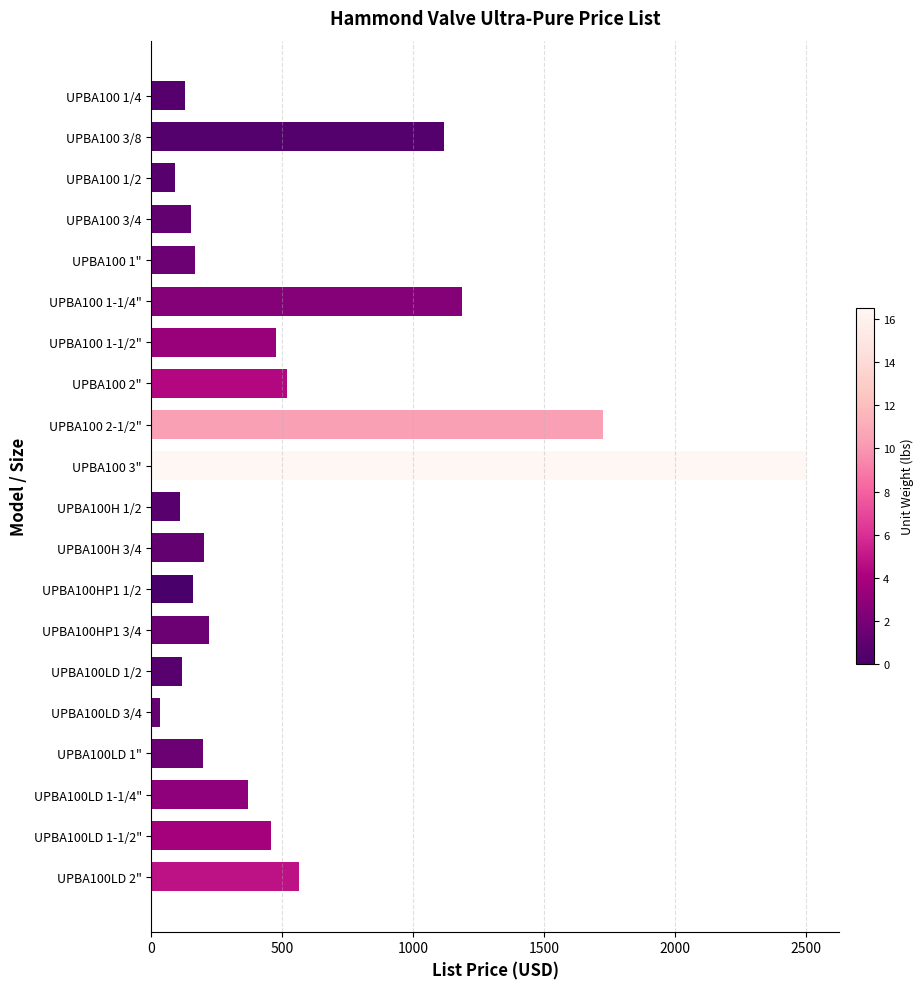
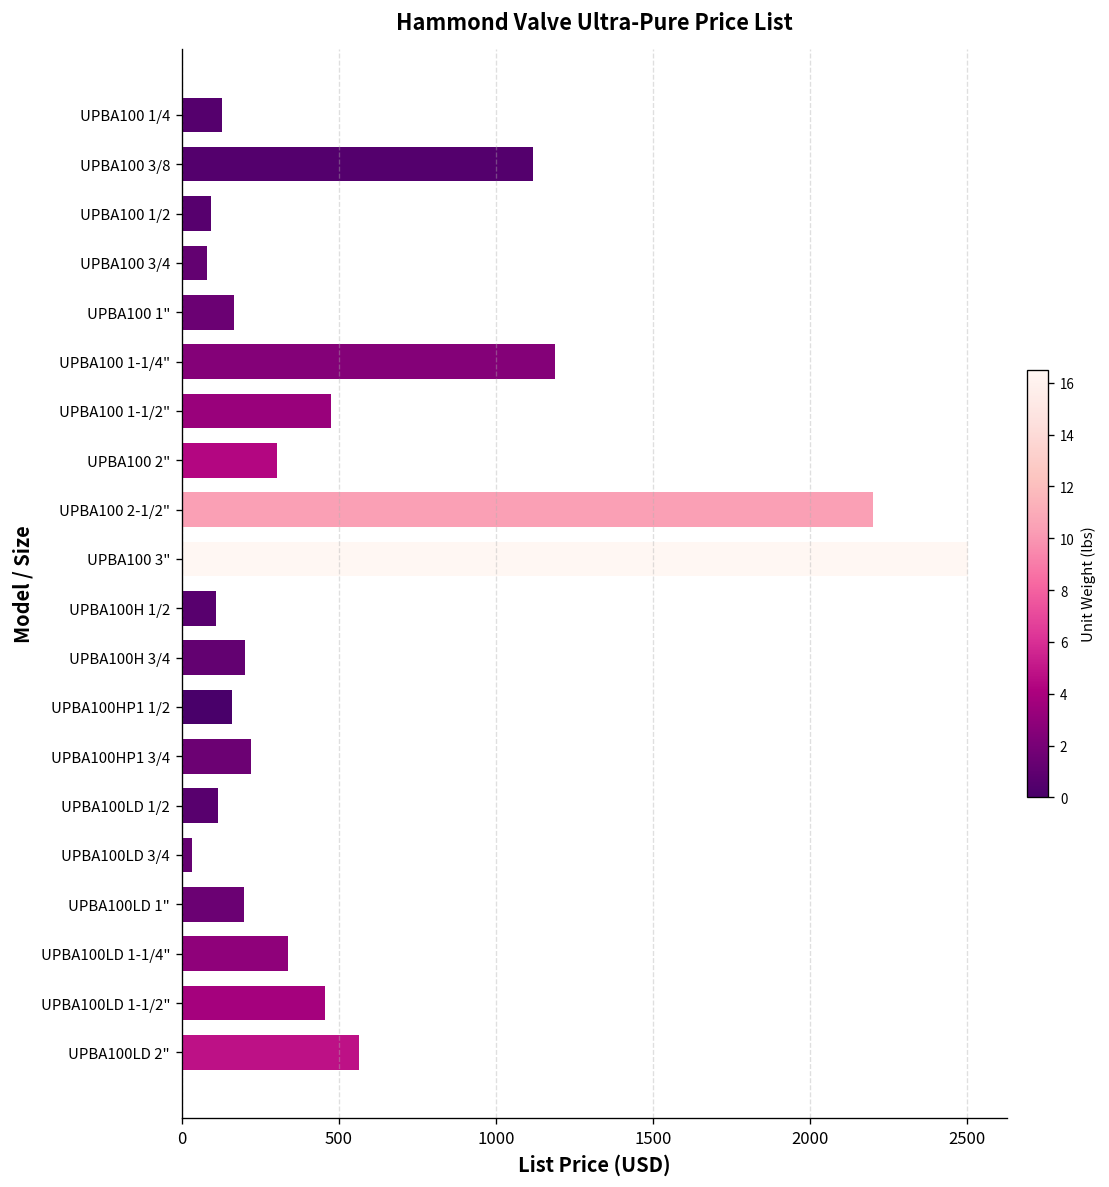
  {
    "UPBA100 1/4": 130,
    "UPBA100 3/8": 1120,
    "UPBA100 1/2": 90,
-   "UPBA100 3/4": 150,
+   "UPBA100 3/4": 80,
    "UPBA100 1\"": 170,
    "UPBA100 1-1/4\"": 1190,
    "UPBA100 1-1/2\"": 480,
-   "UPBA100 2\"": 520,
-   "UPBA100 2-1/2\"": 1720,
+   "UPBA100 2\"": 300,
+   "UPBA100 2-1/2\"": 2200,
    "UPBA100 3\"": 2500,
    "UPBA100H 1/2": 110,
    "UPBA100H 3/4": 200,
    "UPBA100HP1 1/2": 160,
    "UPBA100HP1 3/4": 220,
    "UPBA100LD 1/2": 120,
    "UPBA100LD 3/4": 30,
    "UPBA100LD 1\"": 200,
-   "UPBA100LD 1-1/4\"": 370,
+   "UPBA100LD 1-1/4\"": 340,
    "UPBA100LD 1-1/2\"": 460,
    "UPBA100LD 2\"": 560
  }
